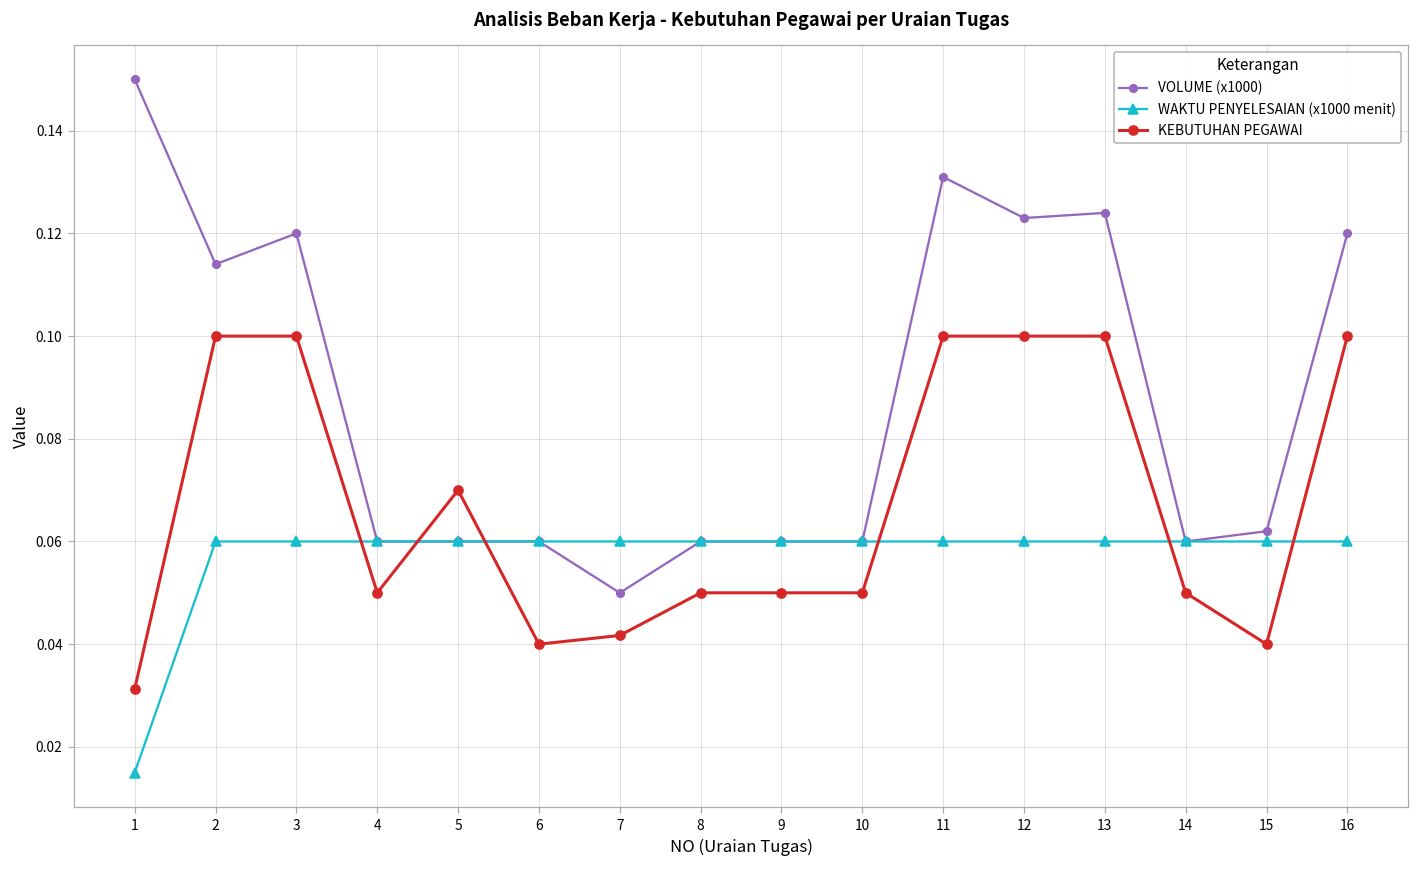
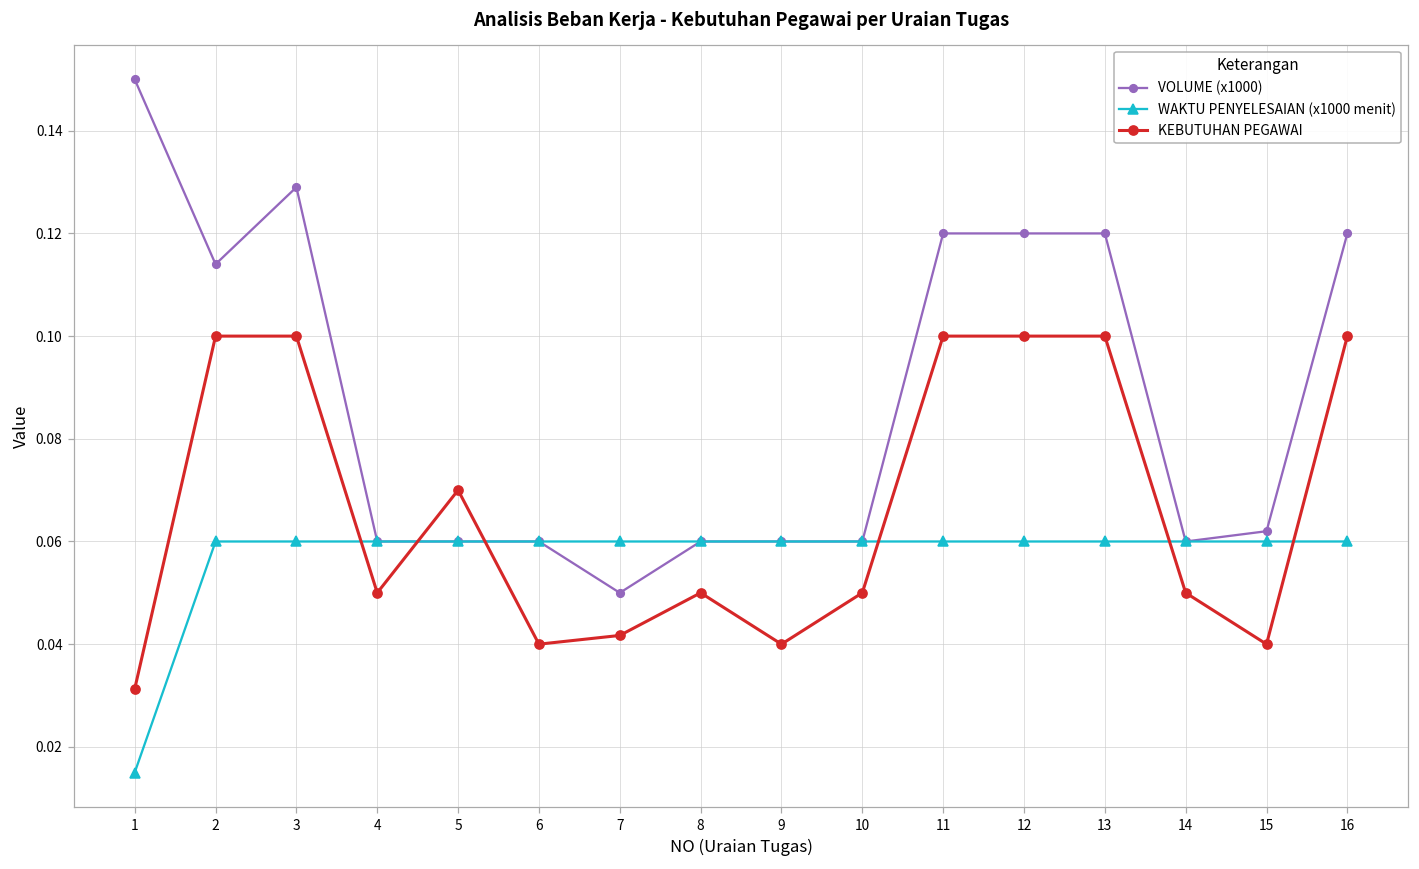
  {
    "VOLUME (x1000)": {
      "1": 0.150,
      "2": 0.114,
-     "3": 0.120,
+     "3": 0.129,
      "7": 0.050,
-     "11": 0.131,
-     "12": 0.123,
-     "13": 0.124,
+     "11": 0.120,
+     "12": 0.120,
+     "13": 0.120,
      "15": 0.062,
      "16": 0.120
    },
    "WAKTU PENYELESAIAN (x1000 menit)": {
      "1": 0.015,
      "2": 0.060,
      "3": 0.060,
      "7": 0.060,
      "11": 0.060,
      "12": 0.060,
      "13": 0.060,
      "15": 0.060,
      "16": 0.060
    },
    "KEBUTUHAN PEGAWAI": {
      "1": 0.031,
      "2": 0.10,
      "3": 0.10,
      "4": 0.05,
      "5": 0.07,
      "6": 0.04,
      "7": 0.042,
      "8": 0.05,
-     "9": 0.05,
+     "9": 0.04,
      "10": 0.05,
      "11": 0.10,
      "12": 0.10,
      "13": 0.10,
      "14": 0.05,
      "15": 0.04,
      "16": 0.10
    }
  }
